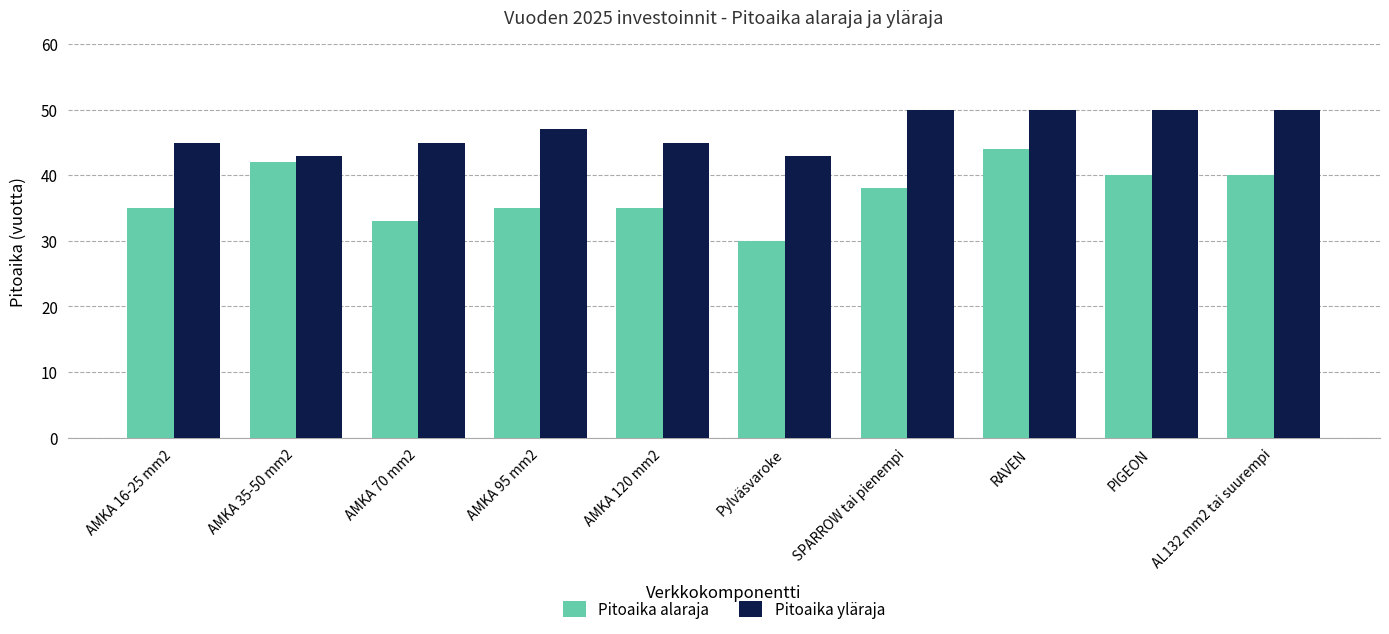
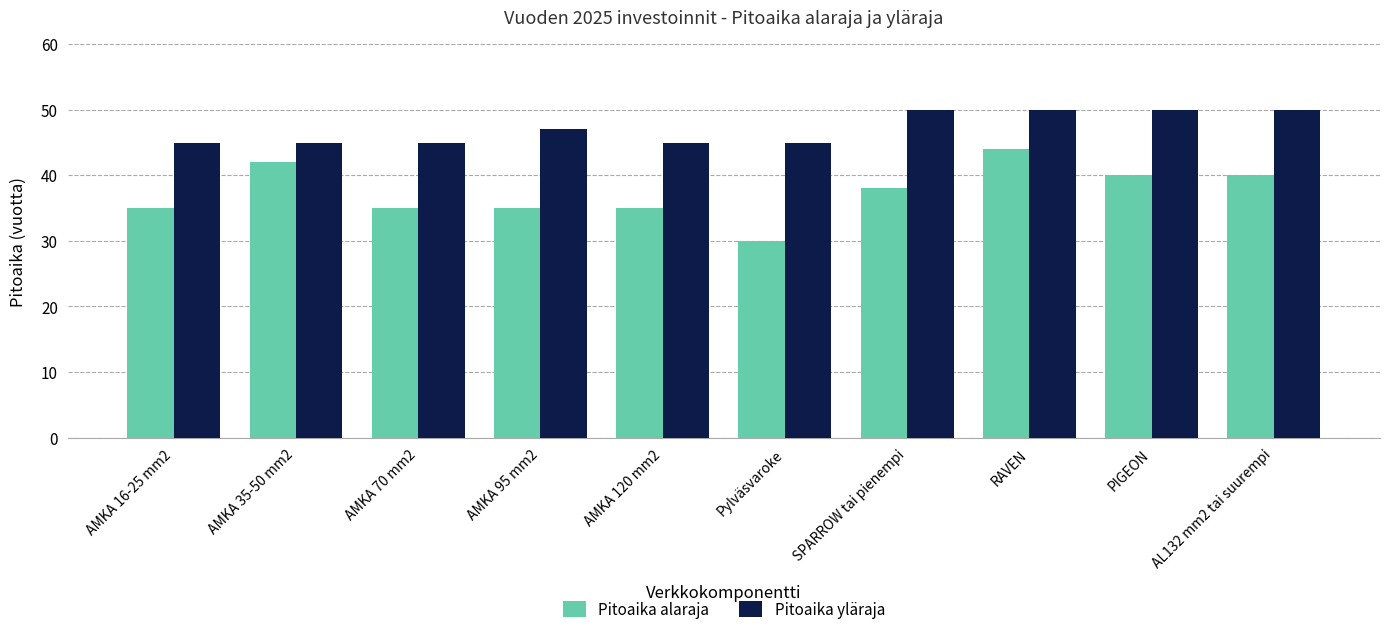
  {
    "Pitoaika alaraja": {
      "AMKA 16-25 mm2": 35,
      "AMKA 35-50 mm2": 42,
-     "AMKA 70 mm2": 33,
+     "AMKA 70 mm2": 35,
      "AMKA 95 mm2": 35,
      "AMKA 120 mm2": 35,
      "Pylväsvaroke": 30,
      "SPARROW tai pienempi": 38,
      "RAVEN": 44,
      "PIGEON": 40,
      "AL132 mm2 tai suurempi": 40
    },
    "Pitoaika yläraja": {
      "AMKA 16-25 mm2": 45,
-     "AMKA 35-50 mm2": 43,
+     "AMKA 35-50 mm2": 45,
      "AMKA 70 mm2": 45,
      "AMKA 95 mm2": 47,
      "AMKA 120 mm2": 45,
-     "Pylväsvaroke": 43,
+     "Pylväsvaroke": 45,
      "SPARROW tai pienempi": 50,
      "RAVEN": 50,
      "PIGEON": 50,
      "AL132 mm2 tai suurempi": 50
    }
  }
